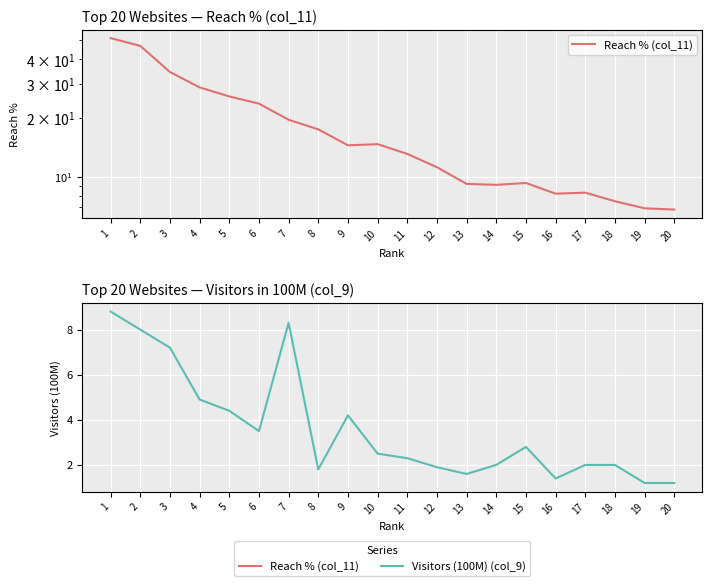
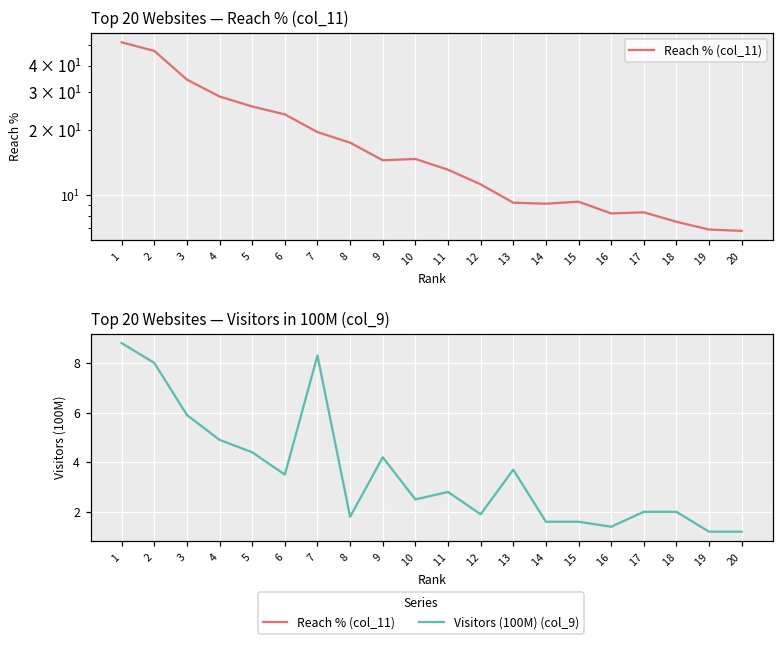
  {
    "Top 20 Websites — Visitors in 100M (col_9)": {
      "1": 8.8,
      "2": 8.0,
-     "3": 7.2,
+     "3": 5.9,
      "4": 4.9,
      "5": 4.4,
      "6": 3.5,
      "7": 8.3,
      "8": 1.8,
      "9": 4.2,
      "10": 2.5,
-     "11": 2.3,
+     "11": 2.8,
      "12": 1.9,
-     "13": 1.6,
-     "14": 2.0,
-     "15": 2.8,
+     "13": 3.7,
+     "14": 1.6,
+     "15": 1.6,
      "16": 1.4,
      "17": 2.0,
      "18": 2.0,
      "19": 1.2,
      "20": 1.2
    }
  }
